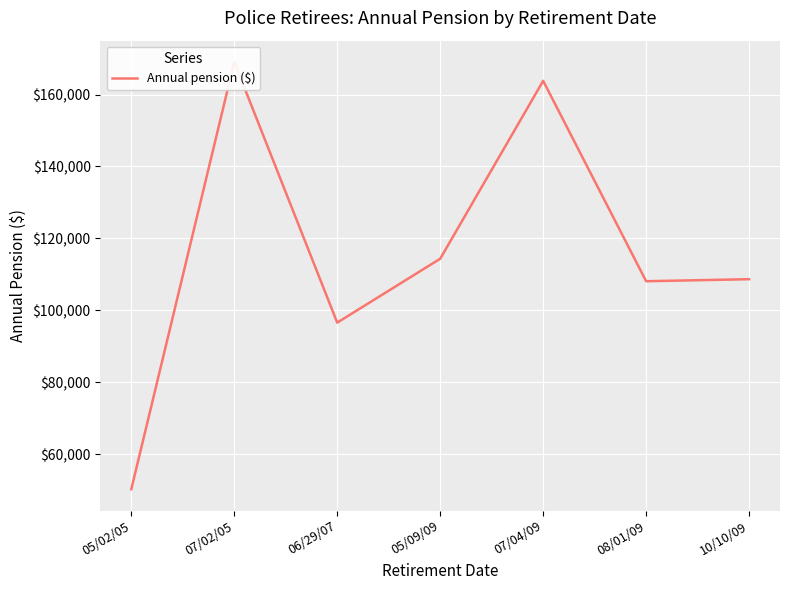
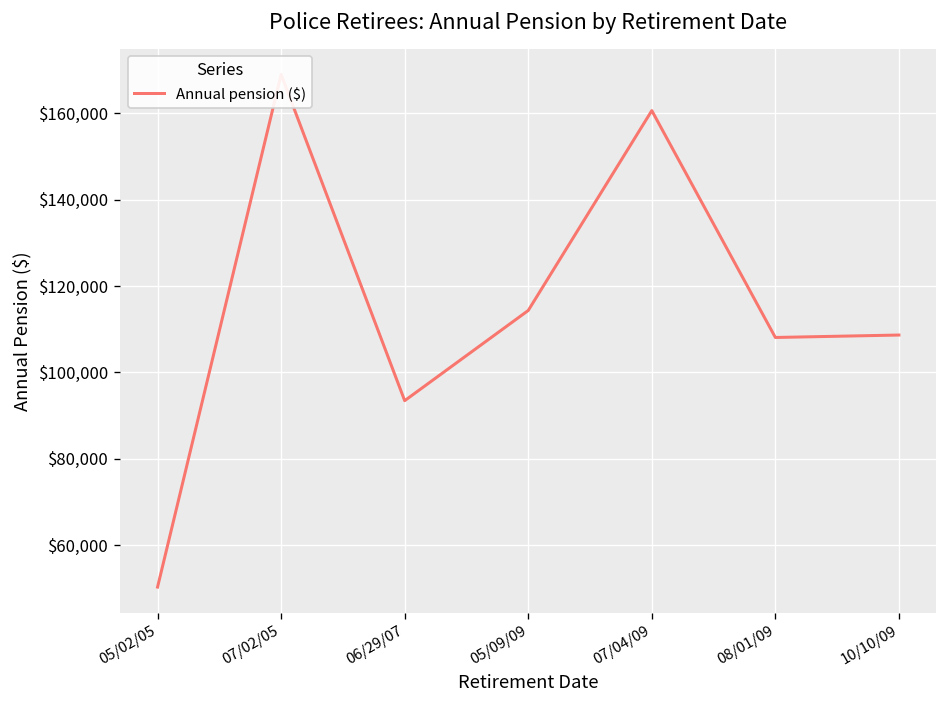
  {
    "05/02/05": "$50,000",
-   "06/29/07": "$97,000",
+   "06/29/07": "$93,000",
    "05/09/09": "$114,000",
-   "07/04/09": "$164,000",
+   "07/04/09": "$161,000",
    "08/01/09": "$108,000",
    "10/10/09": "$109,000"
  }
